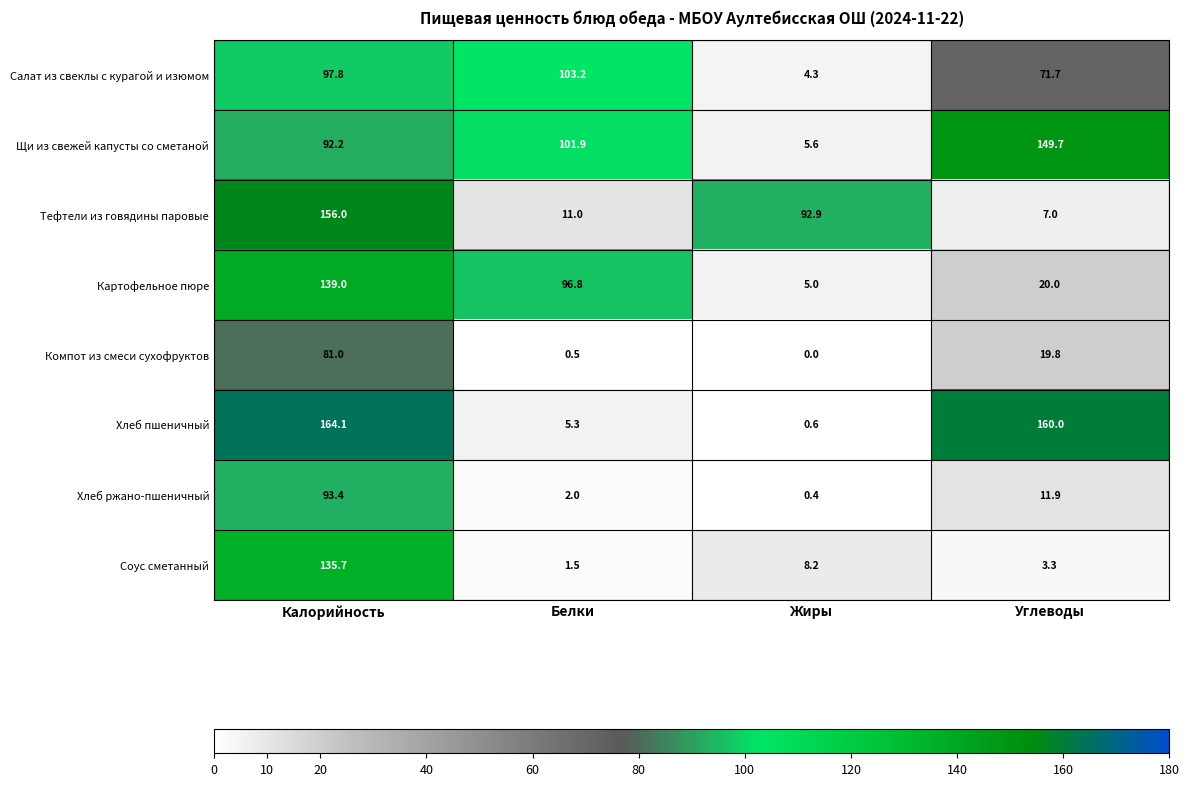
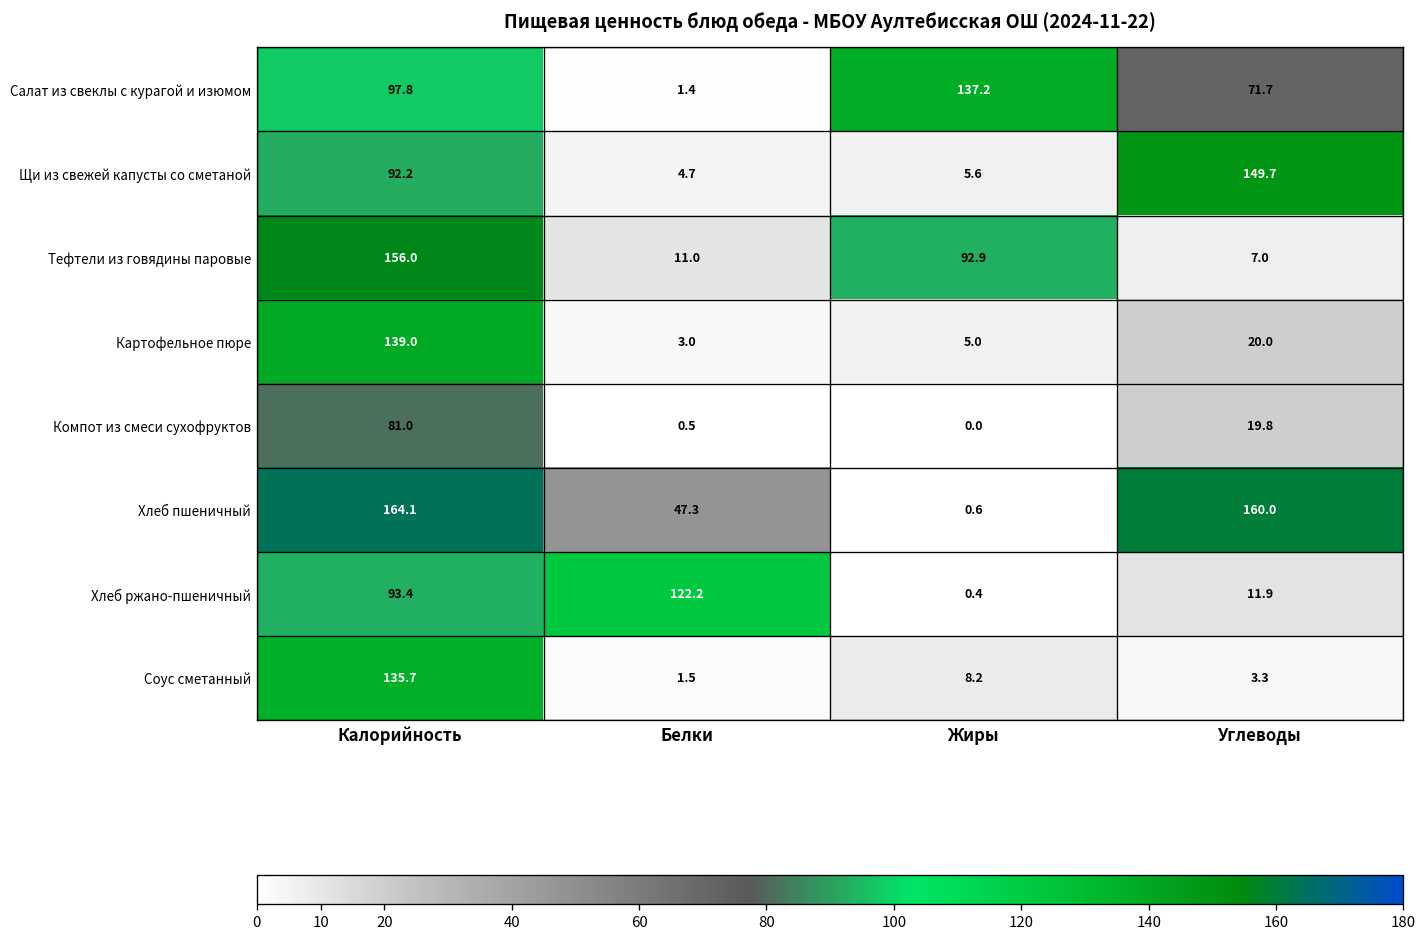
  {
    "Салат из свеклы с курагой и изюмом": {
      "Калорийность": 97.8,
-     "Белки": 103.2,
-     "Жиры": 4.3,
+     "Белки": 1.4,
+     "Жиры": 137.2,
      "Углеводы": 71.7
    },
    "Щи из свежей капусты со сметаной": {
      "Калорийность": 92.2,
-     "Белки": 101.9,
+     "Белки": 4.7,
      "Жиры": 5.6,
      "Углеводы": 149.7
    },
    "Тефтели из говядины паровые": {
      "Калорийность": 156.0,
      "Белки": 11.0,
      "Жиры": 92.9,
      "Углеводы": 7.0
    },
    "Картофельное пюре": {
      "Калорийность": 139.0,
-     "Белки": 96.8,
+     "Белки": 3.0,
      "Жиры": 5.0,
      "Углеводы": 20.0
    },
    "Компот из смеси сухофруктов": {
      "Калорийность": 81.0,
      "Белки": 0.5,
      "Жиры": 0.0,
      "Углеводы": 19.8
    },
    "Хлеб пшеничный": {
      "Калорийность": 164.1,
-     "Белки": 5.3,
+     "Белки": 47.3,
      "Жиры": 0.6,
      "Углеводы": 160.0
    },
    "Хлеб ржано-пшеничный": {
      "Калорийность": 93.4,
-     "Белки": 2.0,
+     "Белки": 122.2,
      "Жиры": 0.4,
      "Углеводы": 11.9
    },
    "Соус сметанный": {
      "Калорийность": 135.7,
      "Белки": 1.5,
      "Жиры": 8.2,
      "Углеводы": 3.3
    }
  }
